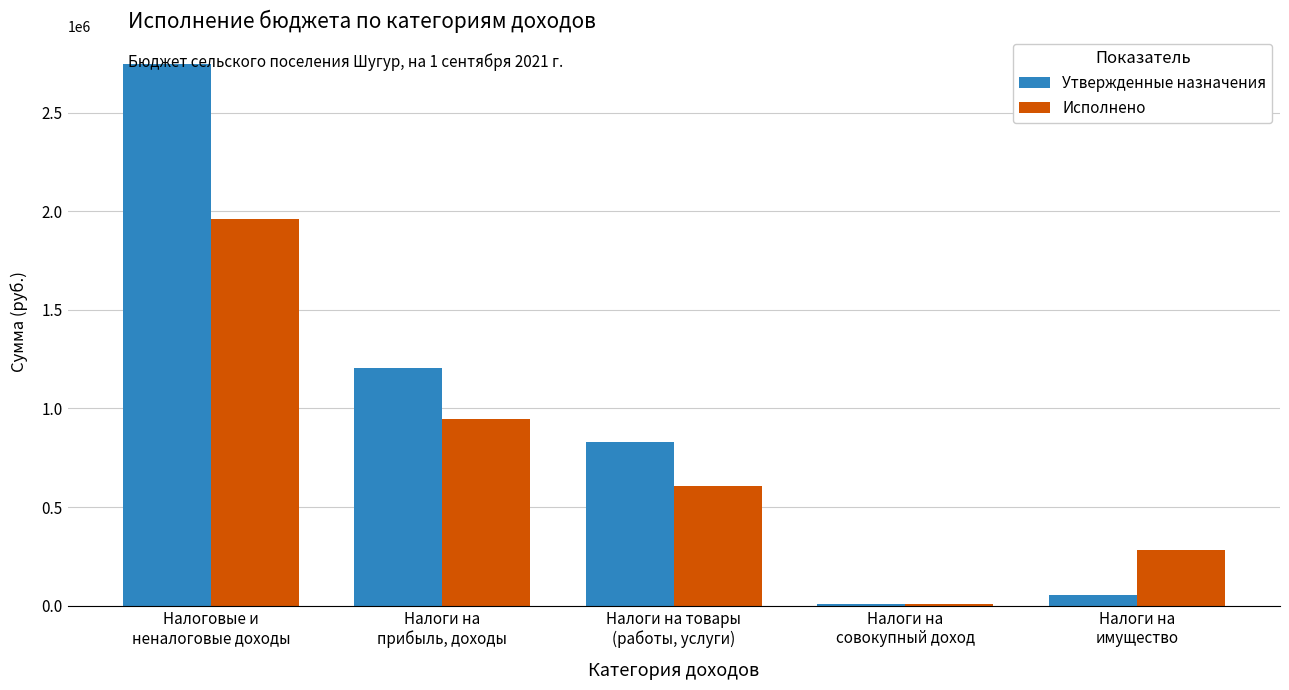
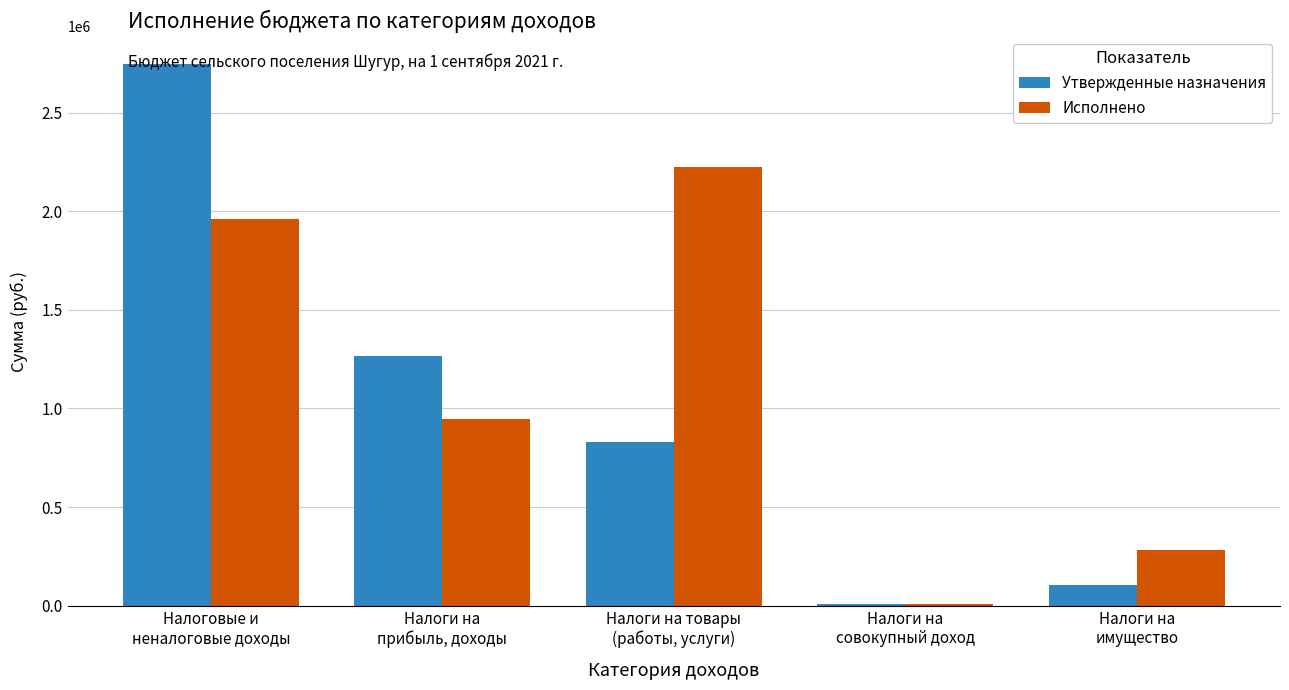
  {
    "Утвержденные назначения": {
-     "Налоги на прибыль, доходы": 1200000,
+     "Налоги на прибыль, доходы": 1270000,
      "Налоги на товары (работы, услуги)": 830000,
-     "Налоги на имущество": 50000
+     "Налоги на имущество": 110000
    },
    "Исполнено": {
      "Налоговые и неналоговые доходы": 1960000,
      "Налоги на прибыль, доходы": 950000,
-     "Налоги на товары (работы, услуги)": 610000,
+     "Налоги на товары (работы, услуги)": 2230000,
      "Налоги на имущество": 280000
    }
  }
